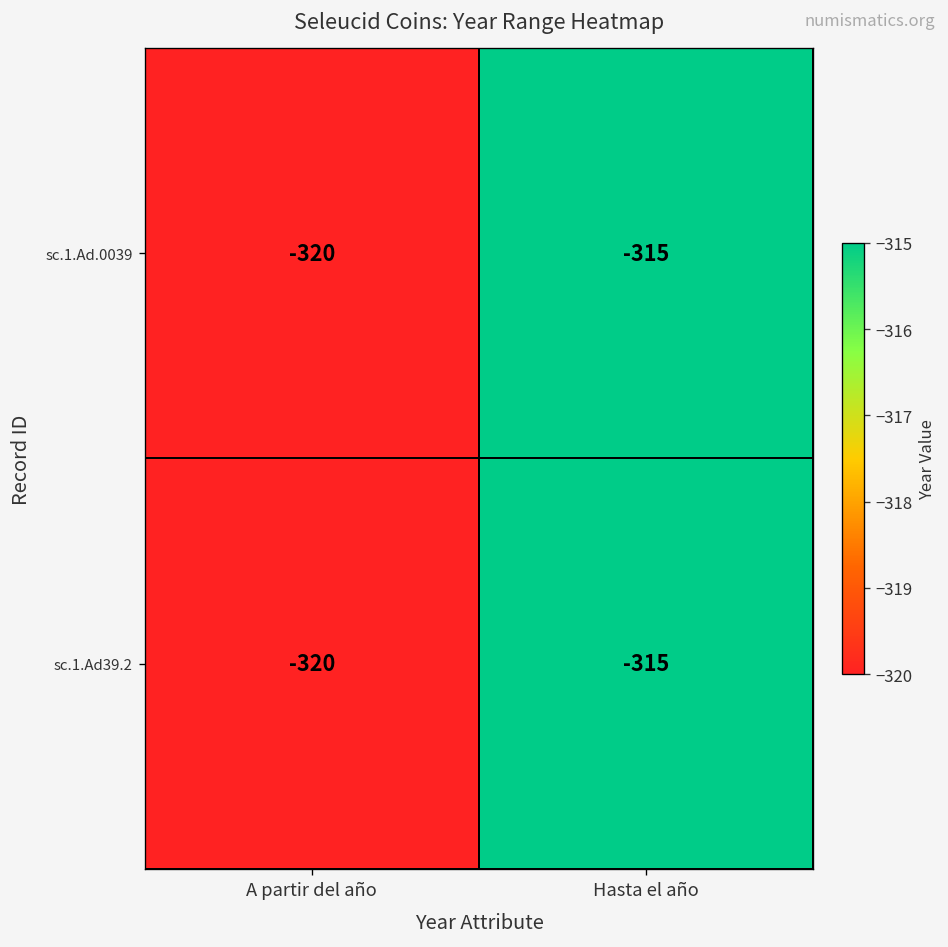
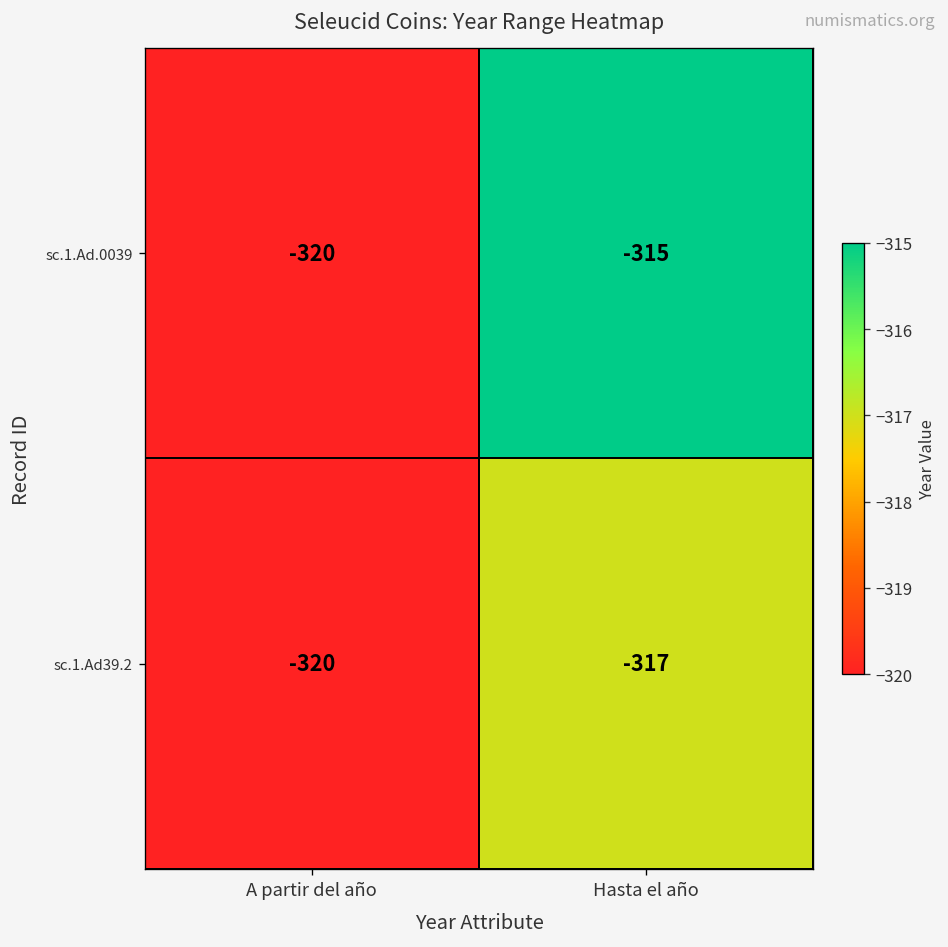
  {
    "sc.1.Ad.0039": {
      "A partir del año": -320,
      "Hasta el año": -315
    },
    "sc.1.Ad39.2": {
      "A partir del año": -320,
-     "Hasta el año": -315
+     "Hasta el año": -317
    }
  }
